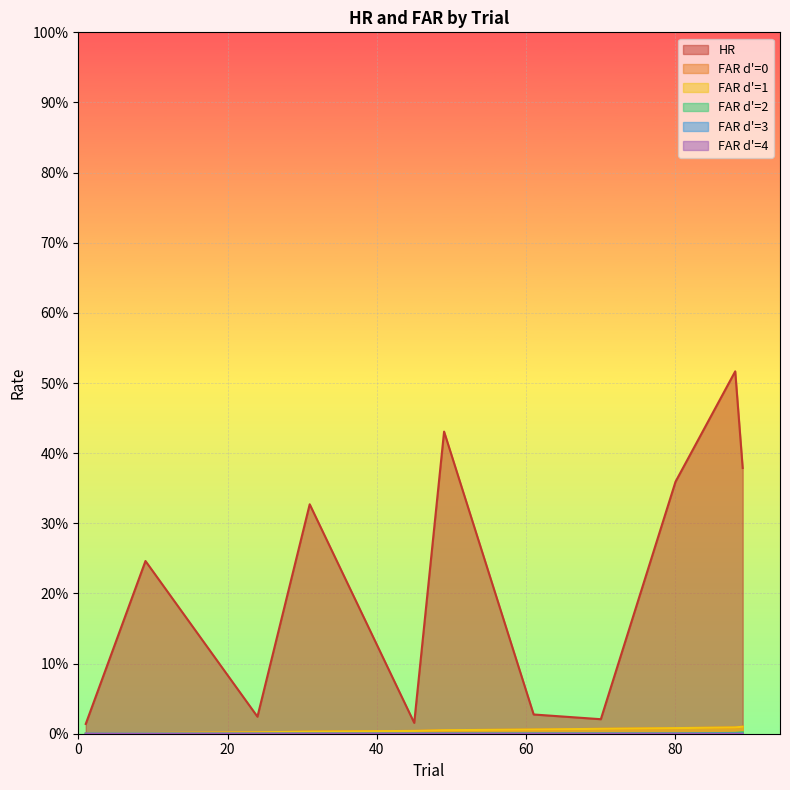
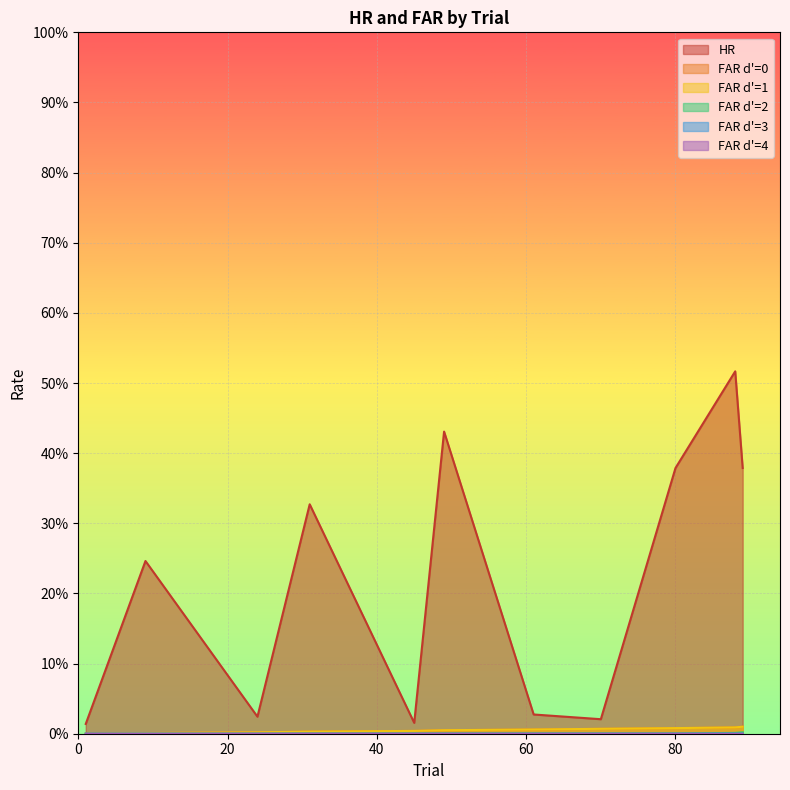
  {
    "HR": {
-     "80": "36%"
+     "80": "38%"
    },
    "FAR d'=1": {
      "80": "1%"
    }
  }
